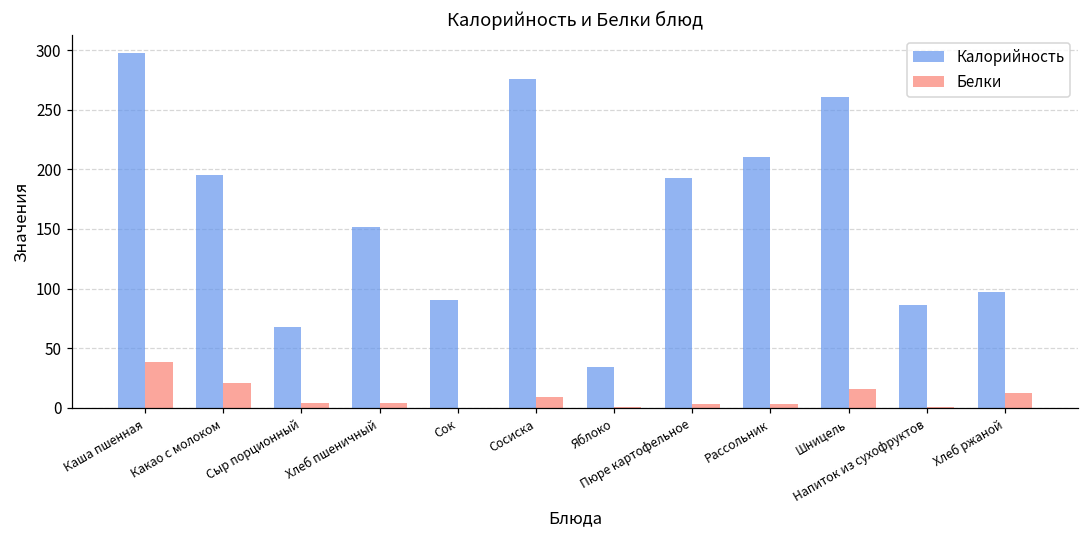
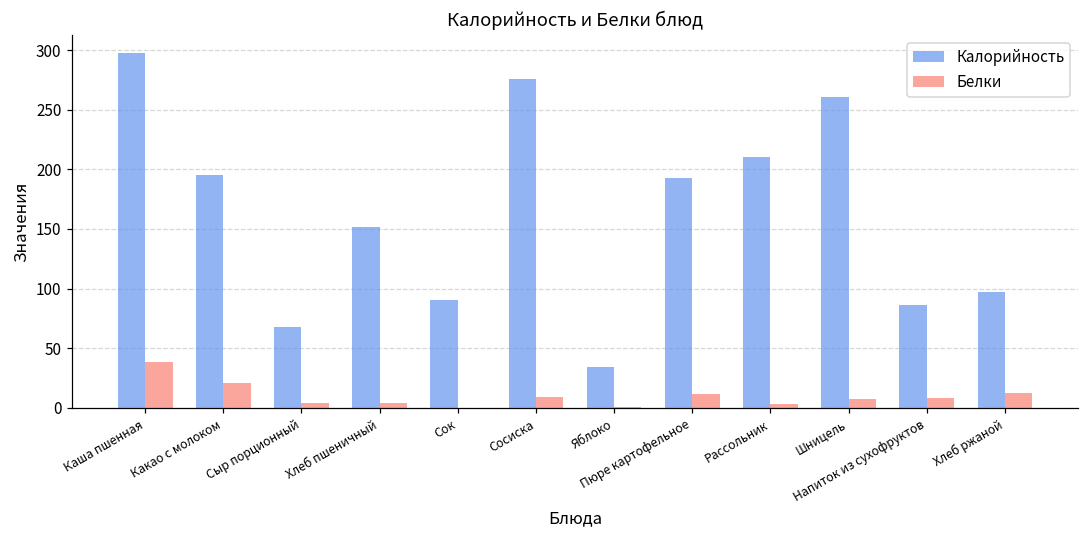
  {
    "Калорийность": {
      "Каша пшенная": 298,
      "Какао с молоком": 195,
      "Сыр порционный": 68,
      "Хлеб пшеничный": 152,
      "Сок": 90,
      "Сосиска": 276,
      "Яблоко": 34,
      "Пюре картофельное": 193,
      "Рассольник": 210,
      "Шницель": 261,
      "Напиток из сухофруктов": 87,
      "Хлеб ржаной": 98
    },
    "Белки": {
      "Каша пшенная": 38,
      "Какао с молоком": 21,
      "Сыр порционный": 4,
      "Хлеб пшеничный": 4,
      "Сок": 0,
      "Сосиска": 9,
-     "Пюре картофельное": 3,
+     "Пюре картофельное": 12,
      "Рассольник": 3,
-     "Шницель": 16,
-     "Напиток из сухофруктов": 1,
+     "Шницель": 7,
+     "Напиток из сухофруктов": 8,
      "Хлеб ржаной": 12
    }
  }
